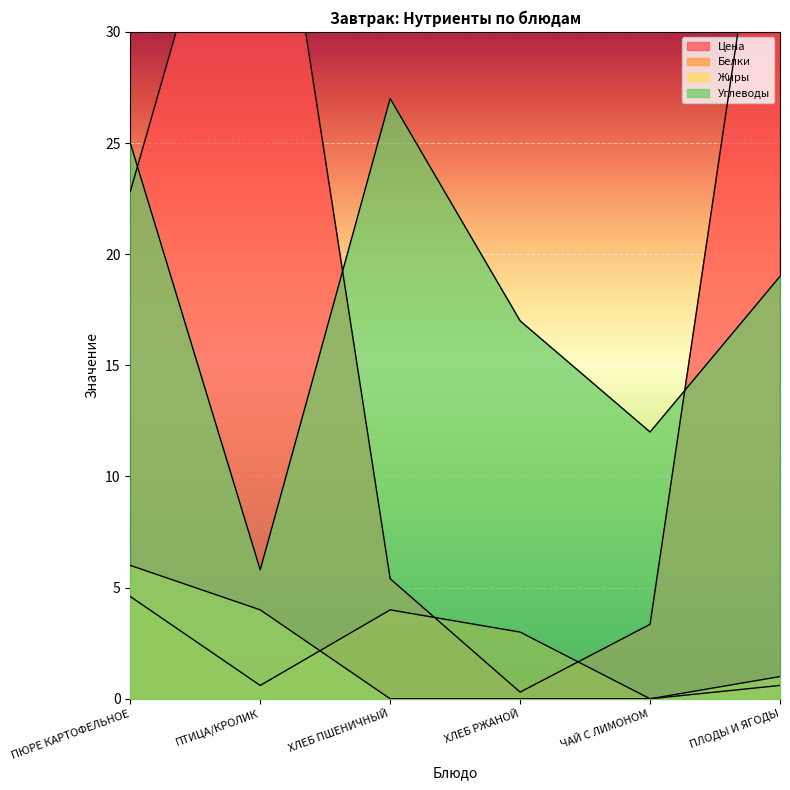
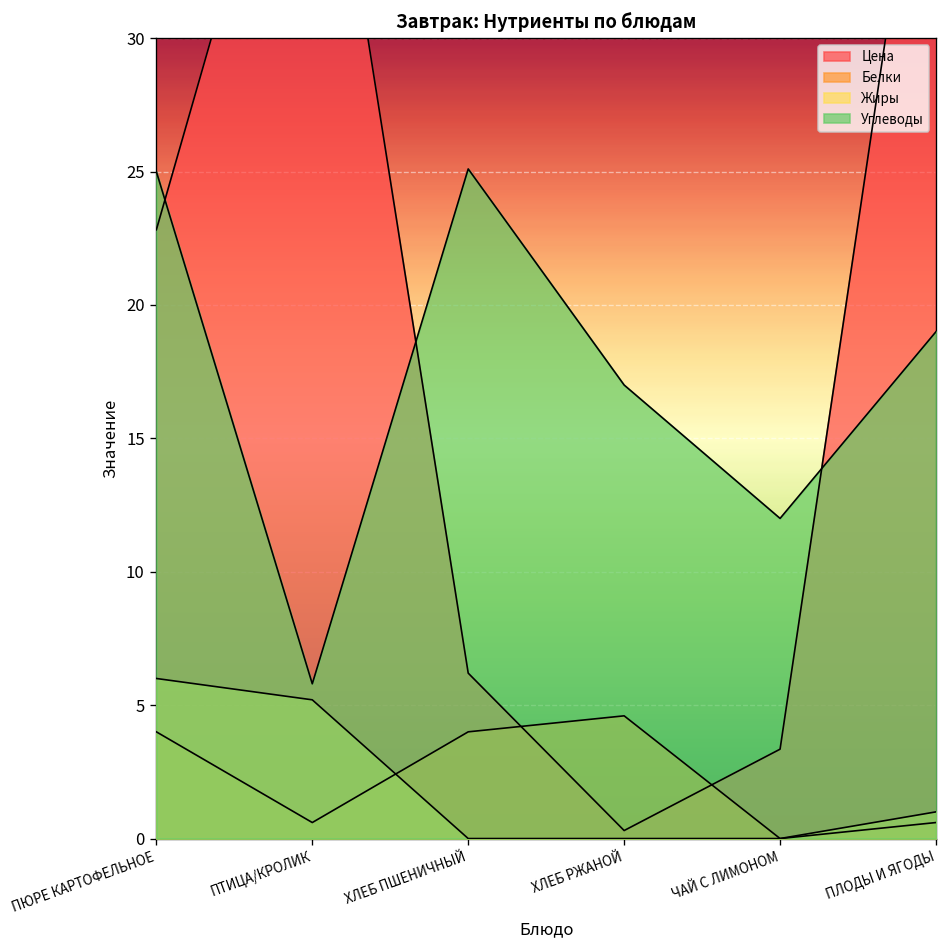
  {
    "Цена": {
      "ПЮРЕ КАРТОФЕЛЬНОЕ": 22.8,
-     "ХЛЕБ ПШЕНИЧНЫЙ": 5.4,
+     "ХЛЕБ ПШЕНИЧНЫЙ": 6.2,
      "ХЛЕБ РЖАНОЙ": 0.3,
      "ЧАЙ С ЛИМОНОМ": 3.4
    },
    "Белки": {
-     "ПЮРЕ КАРТОФЕЛЬНОЕ": 4.6,
+     "ПЮРЕ КАРТОФЕЛЬНОЕ": 4.0,
      "ПТИЦА/КРОЛИК": 0.6,
      "ХЛЕБ ПШЕНИЧНЫЙ": 4.0,
-     "ХЛЕБ РЖАНОЙ": 3.0,
+     "ХЛЕБ РЖАНОЙ": 4.6,
      "ПЛОДЫ И ЯГОДЫ": 0.6
    },
    "Жиры": {
      "ПЮРЕ КАРТОФЕЛЬНОЕ": 6.0,
-     "ПТИЦА/КРОЛИК": 4.0,
+     "ПТИЦА/КРОЛИК": 5.2,
      "ХЛЕБ ПШЕНИЧНЫЙ": 0.0,
      "ХЛЕБ РЖАНОЙ": 0.0,
      "ПЛОДЫ И ЯГОДЫ": 1.0
    },
    "Углеводы": {
      "ПЮРЕ КАРТОФЕЛЬНОЕ": 25.0,
      "ПТИЦА/КРОЛИК": 5.8,
-     "ХЛЕБ ПШЕНИЧНЫЙ": 27.0,
+     "ХЛЕБ ПШЕНИЧНЫЙ": 25.1,
      "ХЛЕБ РЖАНОЙ": 17.0,
      "ЧАЙ С ЛИМОНОМ": 12.0,
      "ПЛОДЫ И ЯГОДЫ": 19.0
    }
  }
